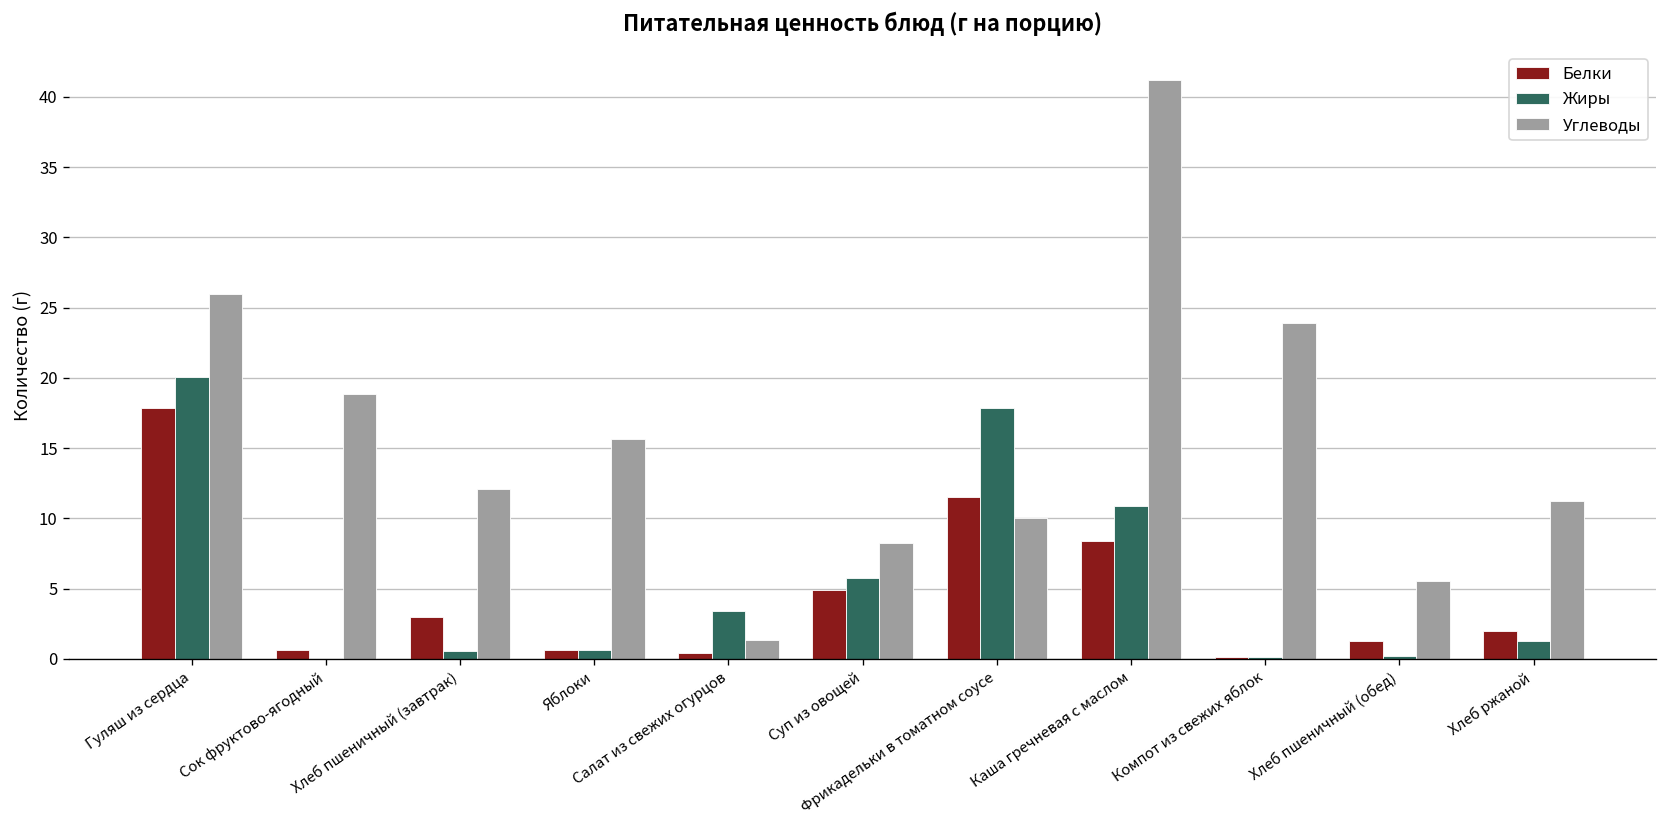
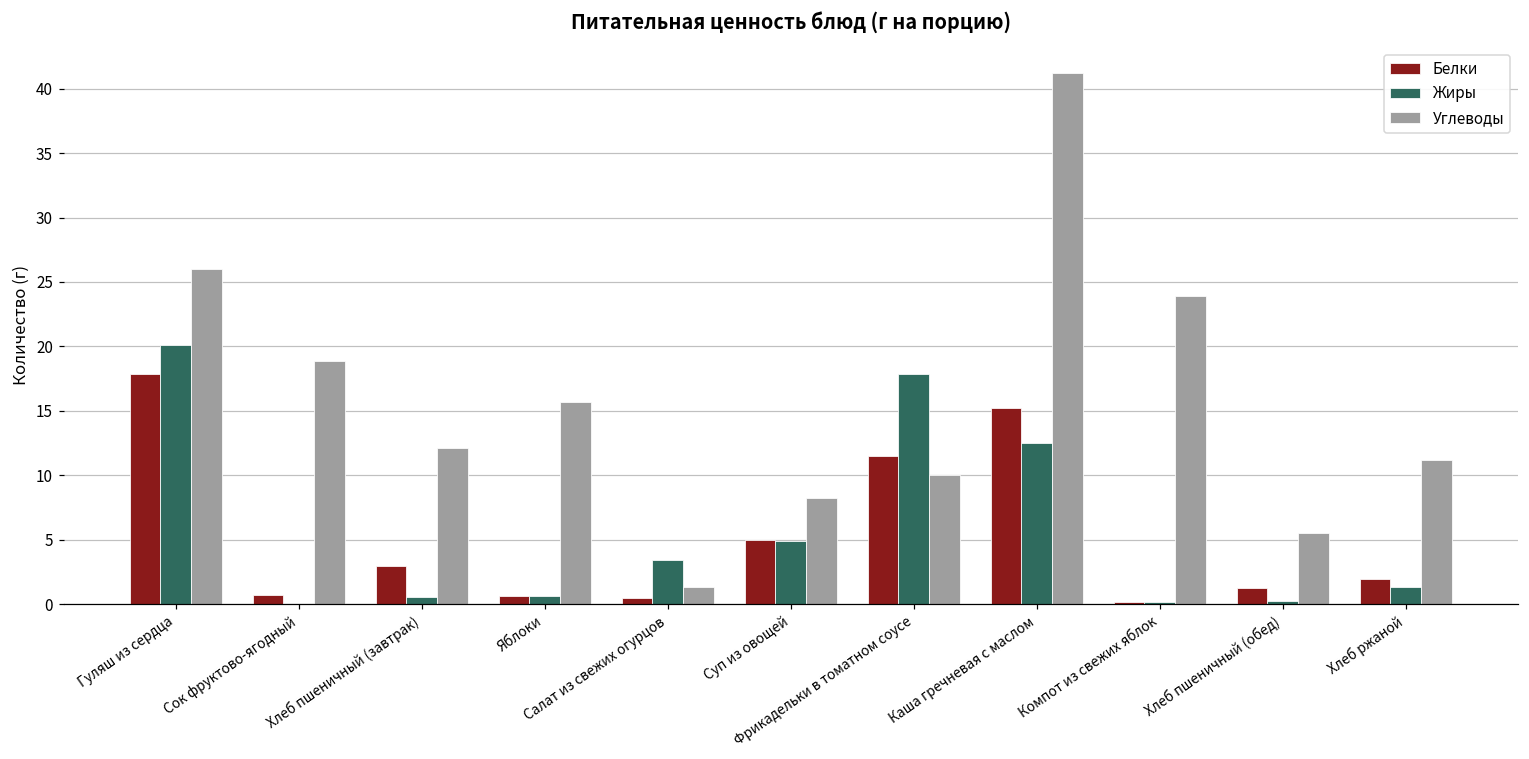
  {
    "Белки": {
      "Гуляш из сердца": 17.9,
      "Сок фруктово-ягодный": 0.7,
      "Хлеб пшеничный (завтрак)": 3.0,
      "Яблоки": 0.6,
      "Салат из свежих огурцов": 0.5,
      "Суп из овощей": 4.9,
      "Фрикадельки в томатном соусе": 11.5,
-     "Каша гречневая с маслом": 8.4,
+     "Каша гречневая с маслом": 15.2,
      "Хлеб пшеничный (обед)": 1.3,
      "Хлеб ржаной": 2.0
    },
    "Жиры": {
      "Гуляш из сердца": 20.1,
      "Сок фруктово-ягодный": 0.0,
      "Хлеб пшеничный (завтрак)": 0.6,
      "Яблоки": 0.6,
      "Салат из свежих огурцов": 3.4,
-     "Суп из овощей": 5.7,
+     "Суп из овощей": 4.9,
      "Фрикадельки в томатном соусе": 17.9,
-     "Каша гречневая с маслом": 10.9,
+     "Каша гречневая с маслом": 12.5,
      "Хлеб пшеничный (обед)": 0.2,
      "Хлеб ржаной": 1.3
    },
    "Углеводы": {
      "Гуляш из сердца": 26.0,
      "Сок фруктово-ягодный": 18.8,
      "Хлеб пшеничный (завтрак)": 12.1,
      "Яблоки": 15.7,
      "Салат из свежих огурцов": 1.4,
      "Суп из овощей": 8.2,
      "Фрикадельки в томатном соусе": 10.0,
      "Каша гречневая с маслом": 41.2,
      "Компот из свежих яблок": 23.9,
      "Хлеб пшеничный (обед)": 5.6,
      "Хлеб ржаной": 11.2
    }
  }
